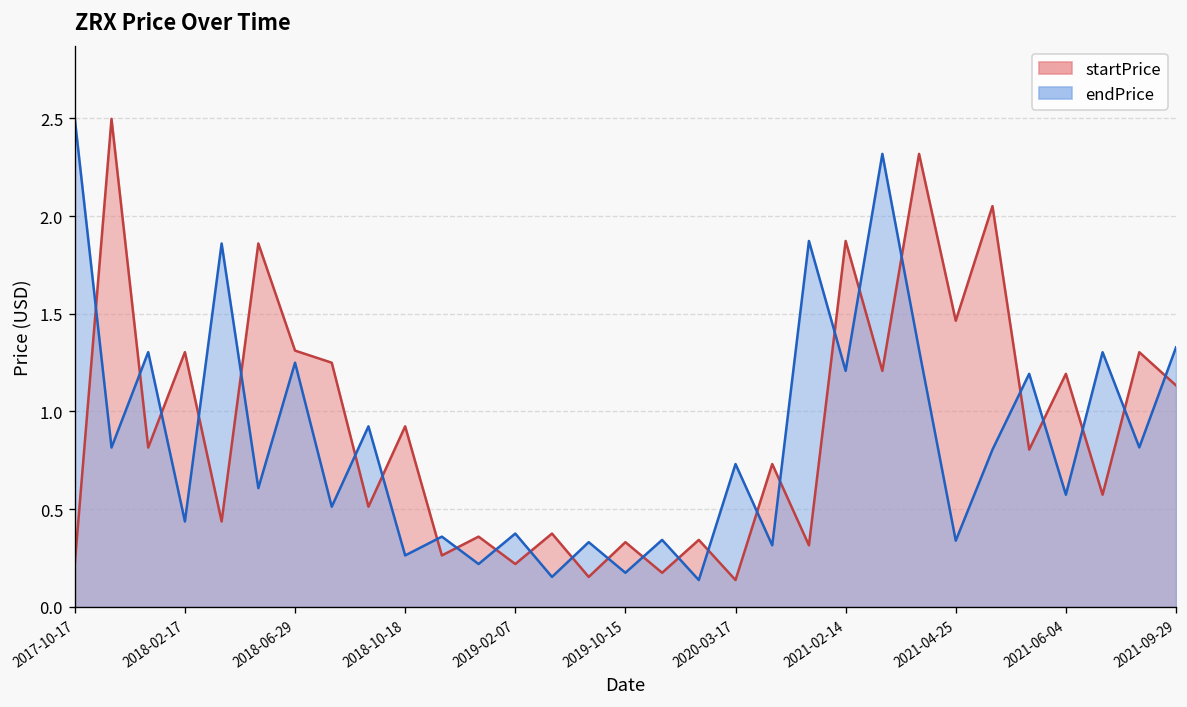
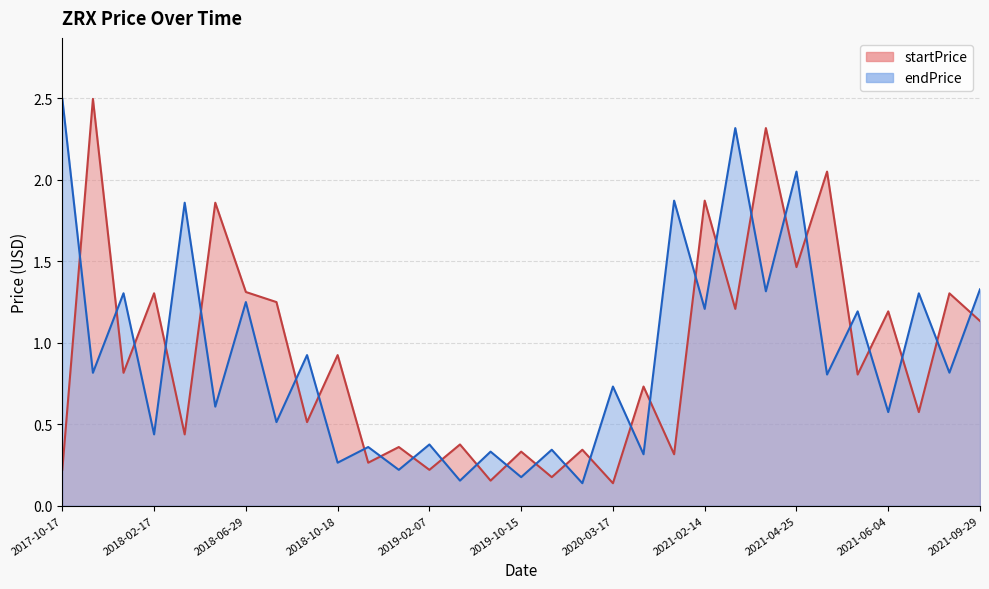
  {
    "startPrice": {
      "2017-10-17": 0.22,
      "2018-02-17": 1.30,
      "2018-06-29": 1.31,
      "2018-10-18": 0.92,
      "2019-02-07": 0.22,
      "2019-10-15": 0.33,
      "2020-03-17": 0.14,
      "2021-02-14": 1.87,
      "2021-04-25": 1.46,
      "2021-06-04": 1.19,
      "2021-09-29": 1.13
    },
    "endPrice": {
      "2017-10-17": 2.50,
      "2018-02-17": 0.44,
      "2018-06-29": 1.25,
      "2018-10-18": 0.26,
      "2019-02-07": 0.38,
      "2019-10-15": 0.17,
      "2020-03-17": 0.73,
      "2021-02-14": 1.21,
-     "2021-04-25": 0.34,
+     "2021-04-25": 2.05,
      "2021-06-04": 0.57,
      "2021-09-29": 1.33
    }
  }
